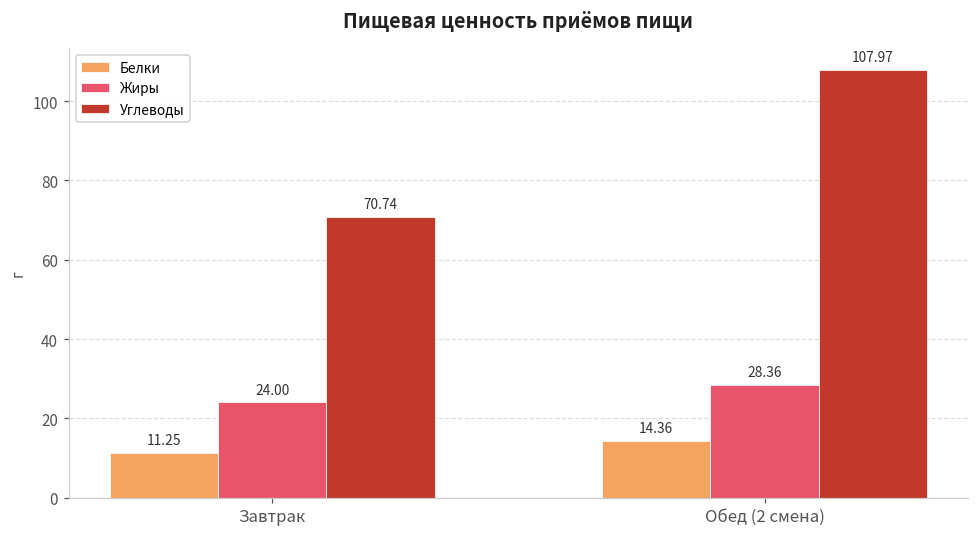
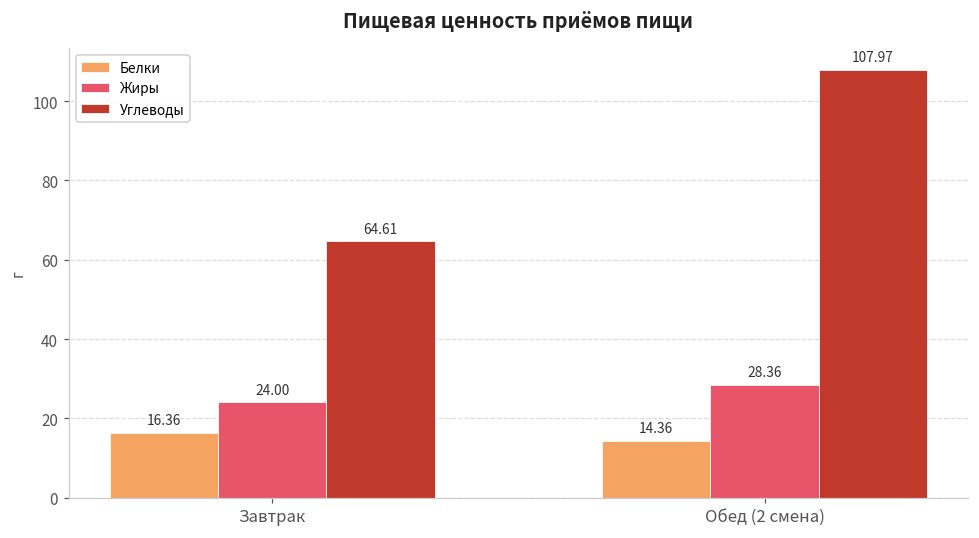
  {
    "Белки": {
-     "Завтрак": 11.25,
+     "Завтрак": 16.36,
      "Обед (2 смена)": 14.36
    },
    "Жиры": {
      "Завтрак": 24.00,
      "Обед (2 смена)": 28.36
    },
    "Углеводы": {
-     "Завтрак": 70.74,
+     "Завтрак": 64.61,
      "Обед (2 смена)": 107.97
    }
  }
